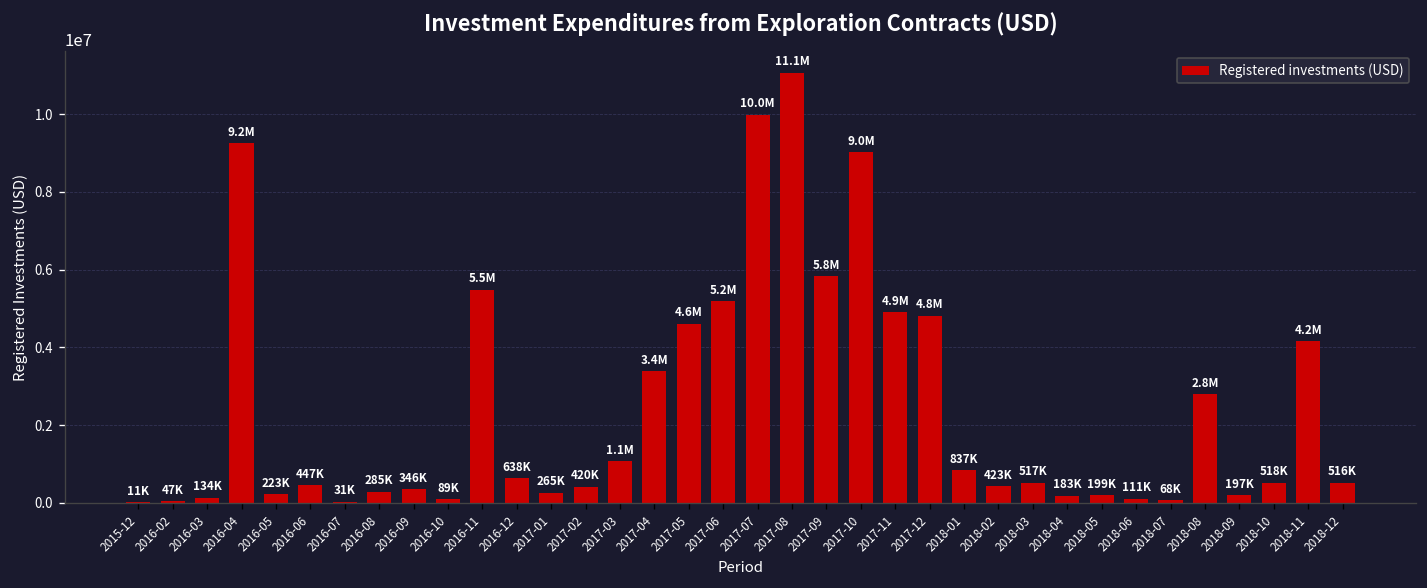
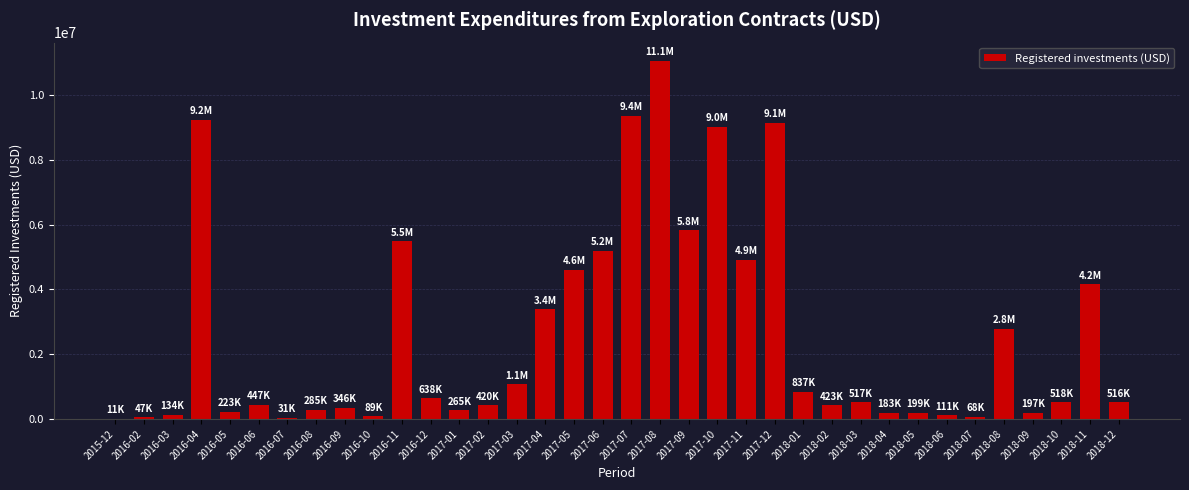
  {
    "2015-12": "11K",
    "2016-02": "47K",
    "2016-03": "134K",
    "2016-04": "9.2M",
    "2016-05": "223K",
    "2016-06": "447K",
    "2016-07": "31K",
    "2016-08": "285K",
    "2016-09": "346K",
    "2016-10": "89K",
    "2016-11": "5.5M",
    "2016-12": "638K",
    "2017-01": "265K",
    "2017-02": "420K",
    "2017-03": "1.1M",
    "2017-04": "3.4M",
    "2017-05": "4.6M",
    "2017-06": "5.2M",
-   "2017-07": "10.0M",
+   "2017-07": "9.4M",
    "2017-08": "11.1M",
    "2017-09": "5.8M",
    "2017-10": "9.0M",
    "2017-11": "4.9M",
-   "2017-12": "4.8M",
+   "2017-12": "9.1M",
    "2018-01": "837K",
    "2018-02": "423K",
    "2018-03": "517K",
    "2018-04": "183K",
    "2018-05": "199K",
    "2018-06": "111K",
    "2018-07": "68K",
    "2018-08": "2.8M",
    "2018-09": "197K",
    "2018-10": "518K",
    "2018-11": "4.2M",
    "2018-12": "516K"
  }
